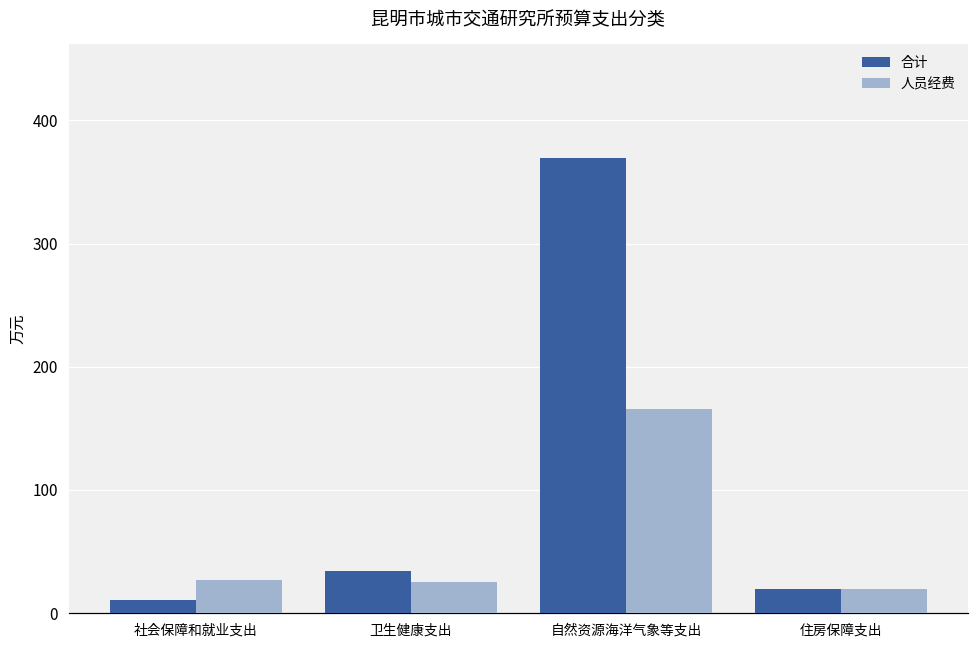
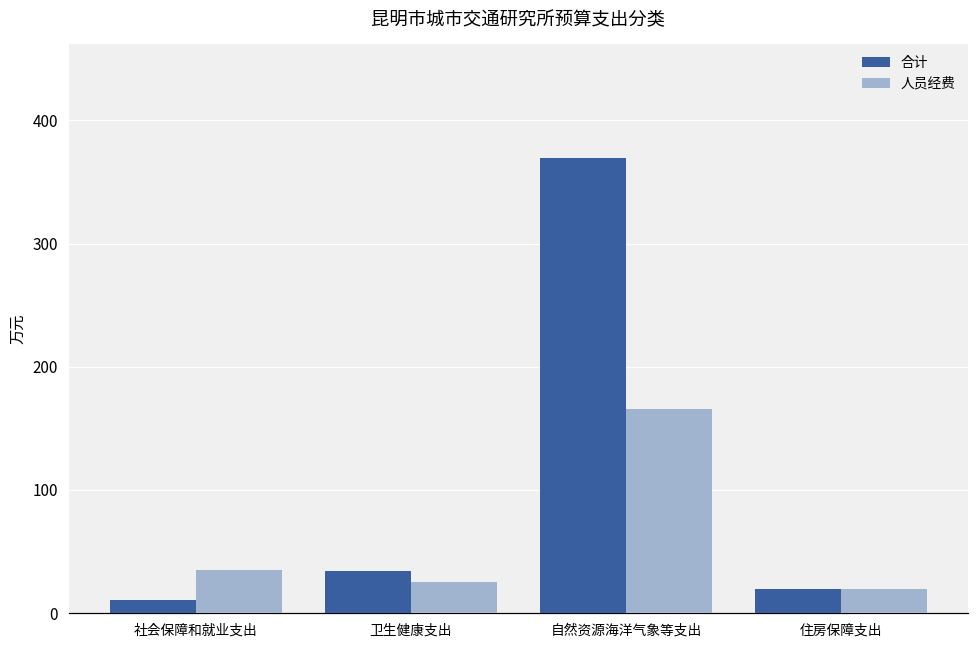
  {
    "合计": {
      "社会保障和就业支出": 11,
      "卫生健康支出": 34,
      "自然资源海洋气象等支出": 370,
      "住房保障支出": 20
    },
    "人员经费": {
-     "社会保障和就业支出": 27,
+     "社会保障和就业支出": 35,
      "卫生健康支出": 26,
      "自然资源海洋气象等支出": 166,
      "住房保障支出": 20
    }
  }
